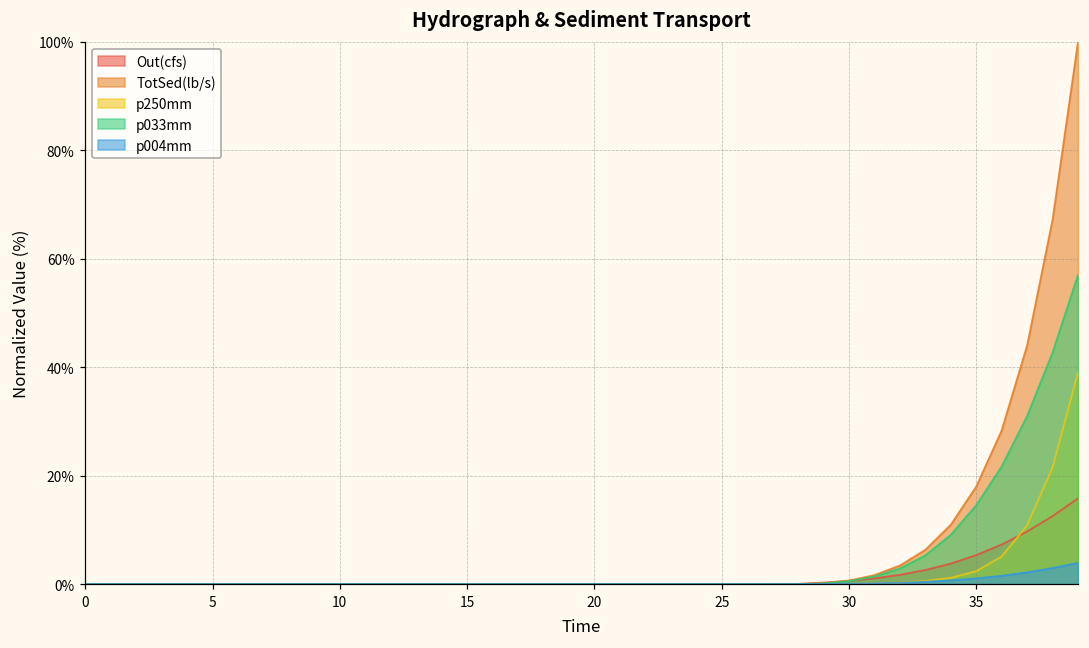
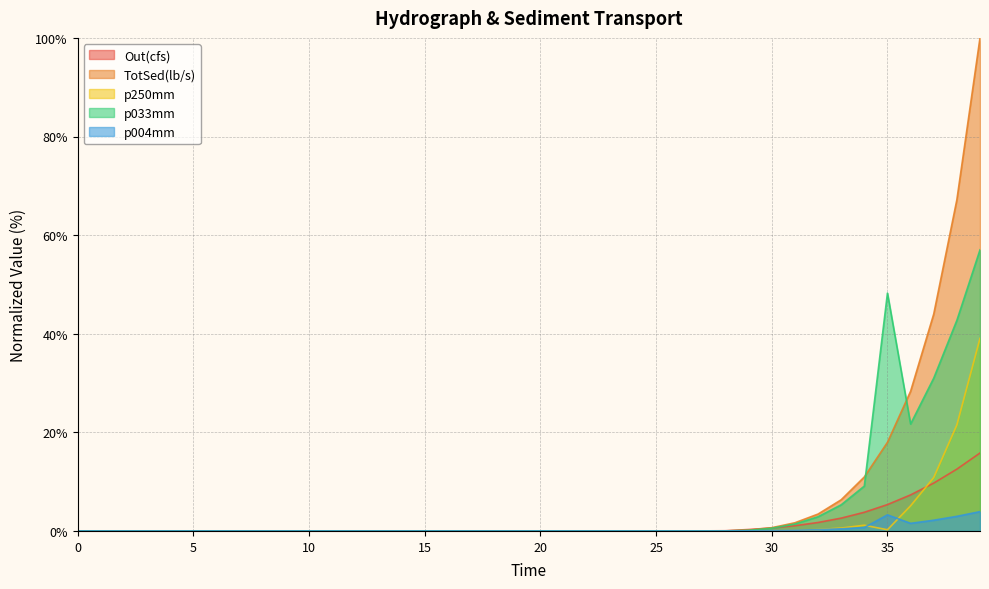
  {
    "p250mm": {
-     "35": "2%"
+     "35": "0%"
    },
    "p033mm": {
-     "35": "15%"
+     "35": "48%"
    },
    "p004mm": {
-     "35": "1%"
+     "35": "3%"
    }
  }
